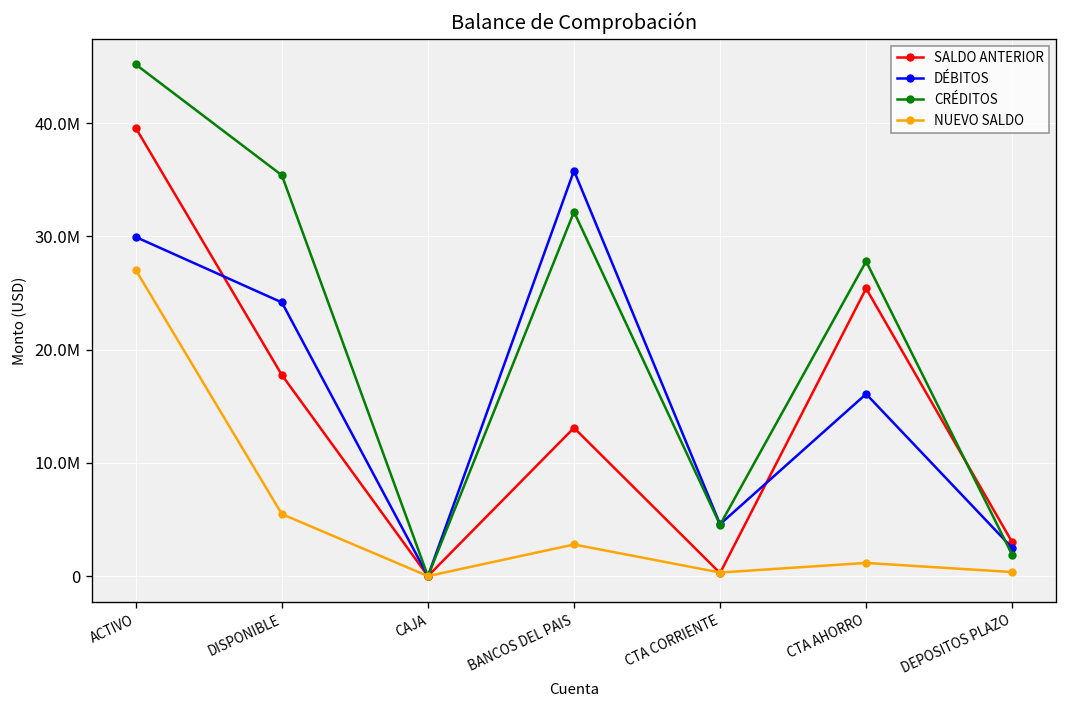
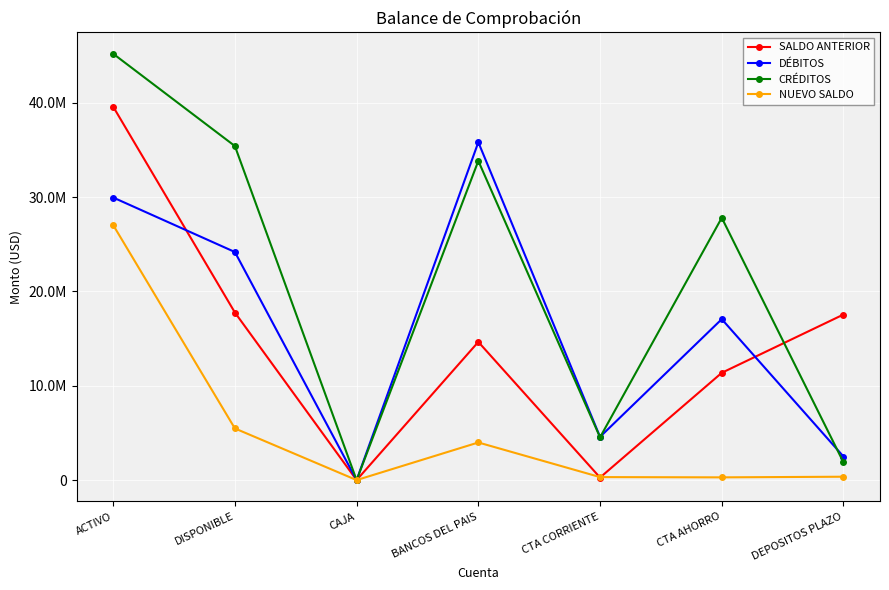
  {
    "SALDO ANTERIOR": {
      "ACTIVO": 40000000,
      "DISPONIBLE": 18000000,
-     "BANCOS DEL PAIS": 13000000,
-     "CTA AHORRO": 25000000,
-     "DEPOSITOS PLAZO": 3000000
+     "BANCOS DEL PAIS": 15000000,
+     "CTA AHORRO": 11000000,
+     "DEPOSITOS PLAZO": 18000000
    },
    "DÉBITOS": {
      "ACTIVO": 30000000,
      "DISPONIBLE": 24000000,
      "BANCOS DEL PAIS": 36000000,
-     "CTA AHORRO": 16000000,
+     "CTA AHORRO": 17000000,
      "DEPOSITOS PLAZO": 3000000
    },
    "CRÉDITOS": {
      "ACTIVO": 45000000,
      "DISPONIBLE": 35000000,
-     "BANCOS DEL PAIS": 32000000,
+     "BANCOS DEL PAIS": 34000000,
      "CTA AHORRO": 28000000,
      "DEPOSITOS PLAZO": 2000000
    },
    "NUEVO SALDO": {
      "ACTIVO": 27000000,
      "DISPONIBLE": 5000000,
-     "BANCOS DEL PAIS": 3000000,
-     "CTA AHORRO": 1000000,
+     "BANCOS DEL PAIS": 4000000,
+     "CTA AHORRO": 0,
      "DEPOSITOS PLAZO": 0
    }
  }
